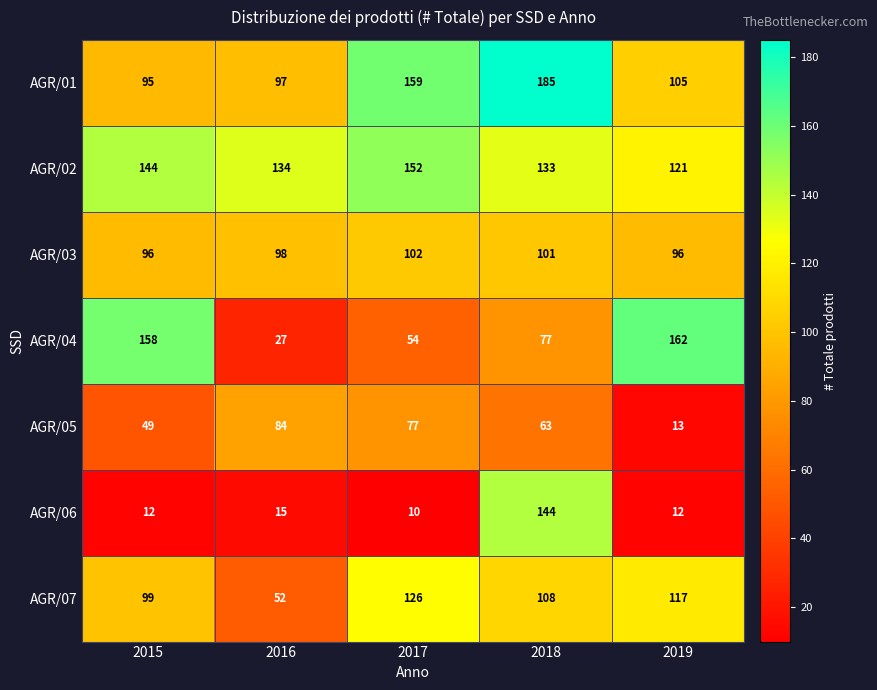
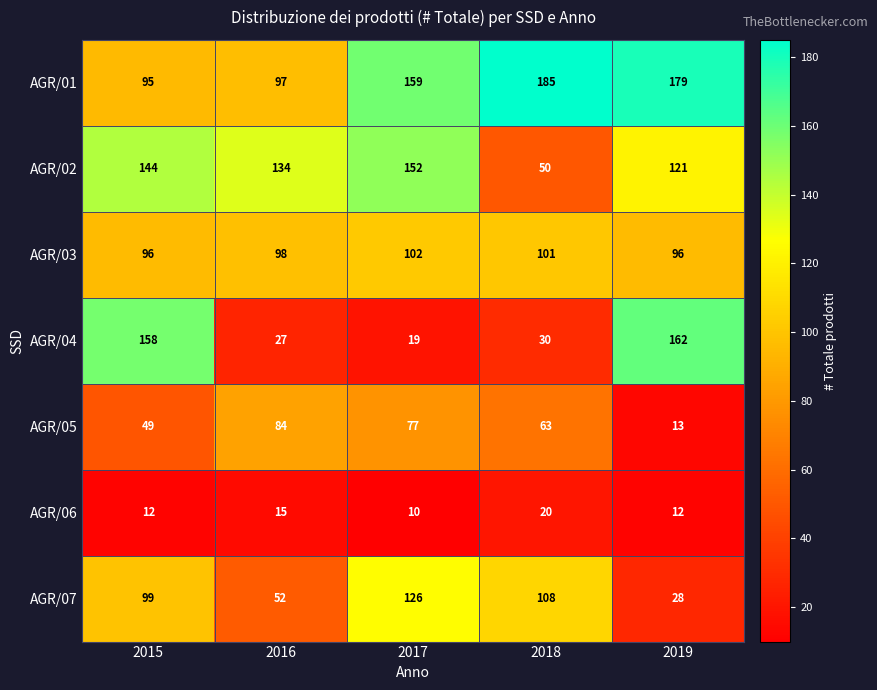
  {
    "AGR/01": {
      "2015": 95,
      "2016": 97,
      "2017": 159,
      "2018": 185,
-     "2019": 105
+     "2019": 179
    },
    "AGR/02": {
      "2015": 144,
      "2016": 134,
      "2017": 152,
-     "2018": 133,
+     "2018": 50,
      "2019": 121
    },
    "AGR/03": {
      "2015": 96,
      "2016": 98,
      "2017": 102,
      "2018": 101,
      "2019": 96
    },
    "AGR/04": {
      "2015": 158,
      "2016": 27,
-     "2017": 54,
-     "2018": 77,
+     "2017": 19,
+     "2018": 30,
      "2019": 162
    },
    "AGR/05": {
      "2015": 49,
      "2016": 84,
      "2017": 77,
      "2018": 63,
      "2019": 13
    },
    "AGR/06": {
      "2015": 12,
      "2016": 15,
      "2017": 10,
-     "2018": 144,
+     "2018": 20,
      "2019": 12
    },
    "AGR/07": {
      "2015": 99,
      "2016": 52,
      "2017": 126,
      "2018": 108,
-     "2019": 117
+     "2019": 28
    }
  }
